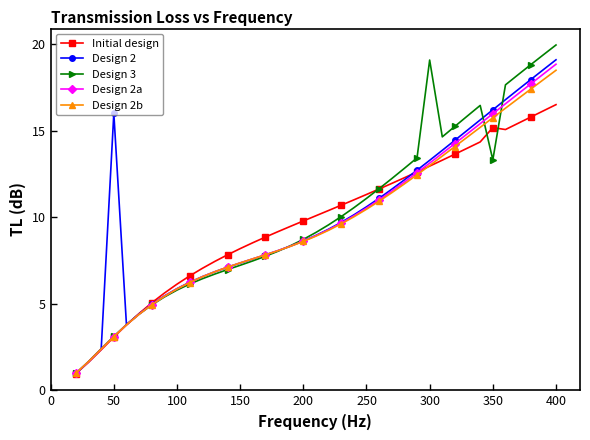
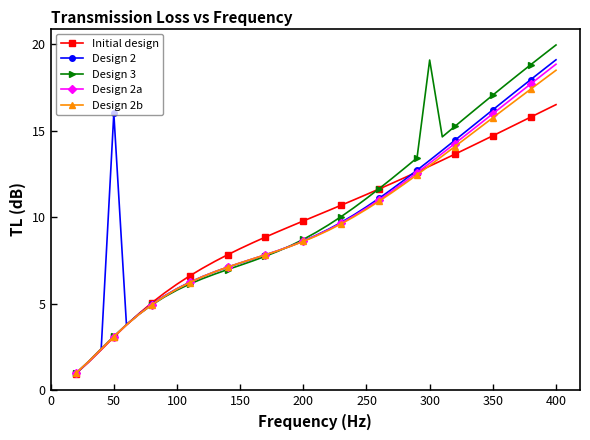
  {
    "Initial design": {
      "100": 6.1,
      "150": 8.2,
      "200": 9.8,
      "250": 11.3,
-     "350": 15.2,
+     "350": 14.7,
      "400": 16.5
    },
    "Design 2": {
      "300": 13.3,
      "350": 16.2,
      "400": 19.1
    },
    "Design 3": {
      "250": 11.1,
      "300": 19.1,
-     "350": 13.3,
+     "350": 17.0,
      "400": 19.9
    },
    "Design 2a": {
      "350": 16.0,
      "400": 18.8
    },
    "Design 2b": {
      "350": 15.7,
      "400": 18.5
    }
  }
